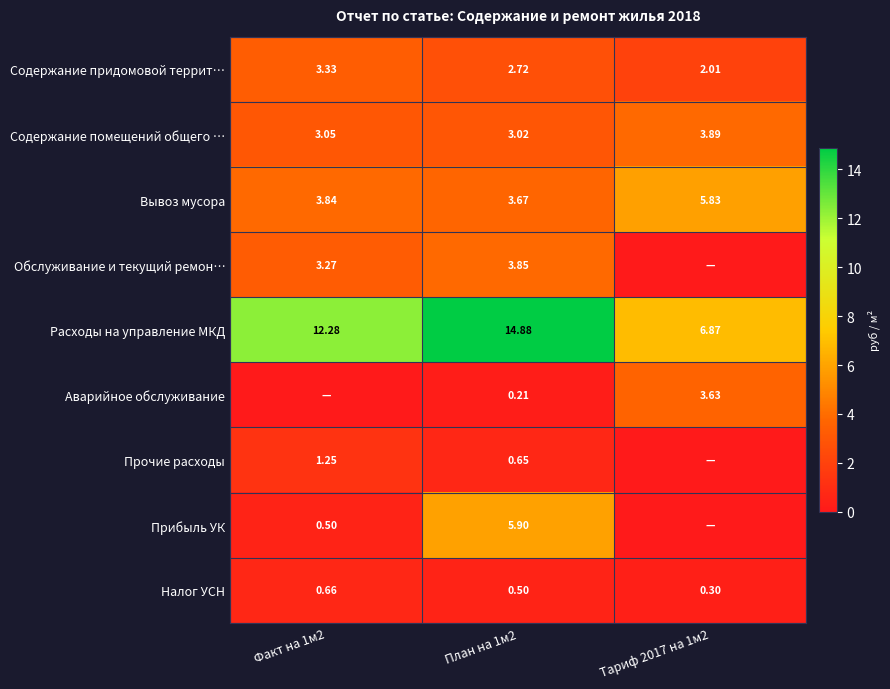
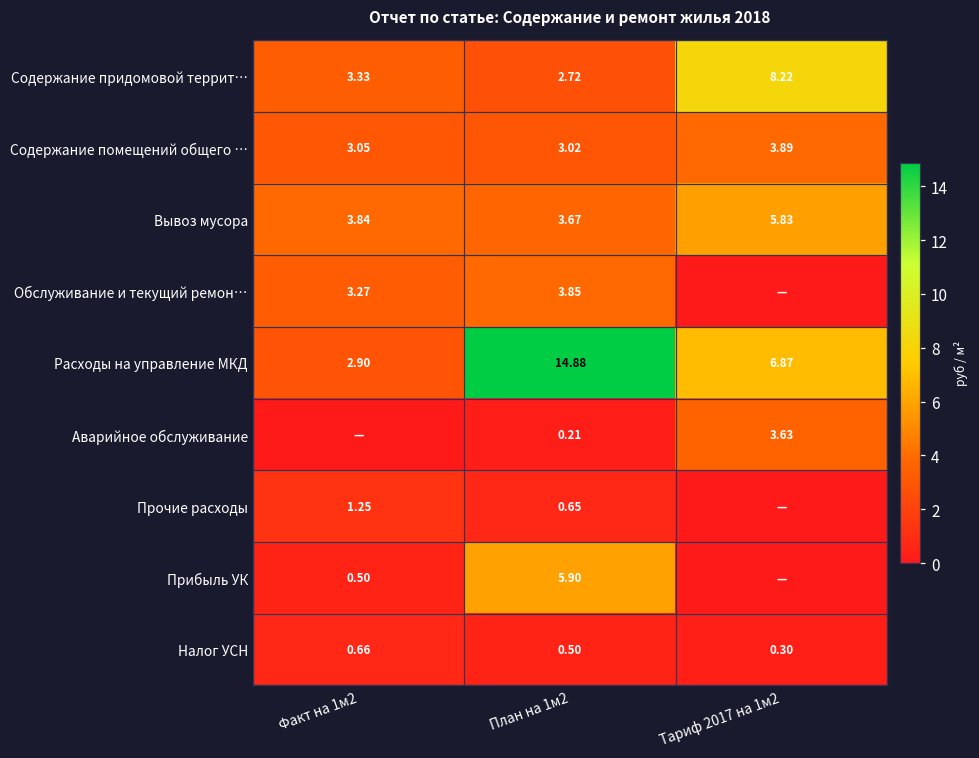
  {
    "Содержание придомовой террит…": {
      "Факт на 1м2": 3.33,
      "План на 1м2": 2.72,
-     "Тариф 2017 на 1м2": 2.01
+     "Тариф 2017 на 1м2": 8.22
    },
    "Содержание помещений общего …": {
      "Факт на 1м2": 3.05,
      "План на 1м2": 3.02,
      "Тариф 2017 на 1м2": 3.89
    },
    "Вывоз мусора": {
      "Факт на 1м2": 3.84,
      "План на 1м2": 3.67,
      "Тариф 2017 на 1м2": 5.83
    },
    "Обслуживание и текущий ремон…": {
      "Факт на 1м2": 3.27,
      "План на 1м2": 3.85
    },
    "Расходы на управление МКД": {
-     "Факт на 1м2": 12.28,
+     "Факт на 1м2": 2.90,
      "План на 1м2": 14.88,
      "Тариф 2017 на 1м2": 6.87
    },
    "Аварийное обслуживание": {
      "План на 1м2": 0.21,
      "Тариф 2017 на 1м2": 3.63
    },
    "Прочие расходы": {
      "Факт на 1м2": 1.25,
      "План на 1м2": 0.65
    },
    "Прибыль УК": {
      "Факт на 1м2": 0.50,
      "План на 1м2": 5.90
    },
    "Налог УСН": {
      "Факт на 1м2": 0.66,
      "План на 1м2": 0.50,
      "Тариф 2017 на 1м2": 0.30
    }
  }
